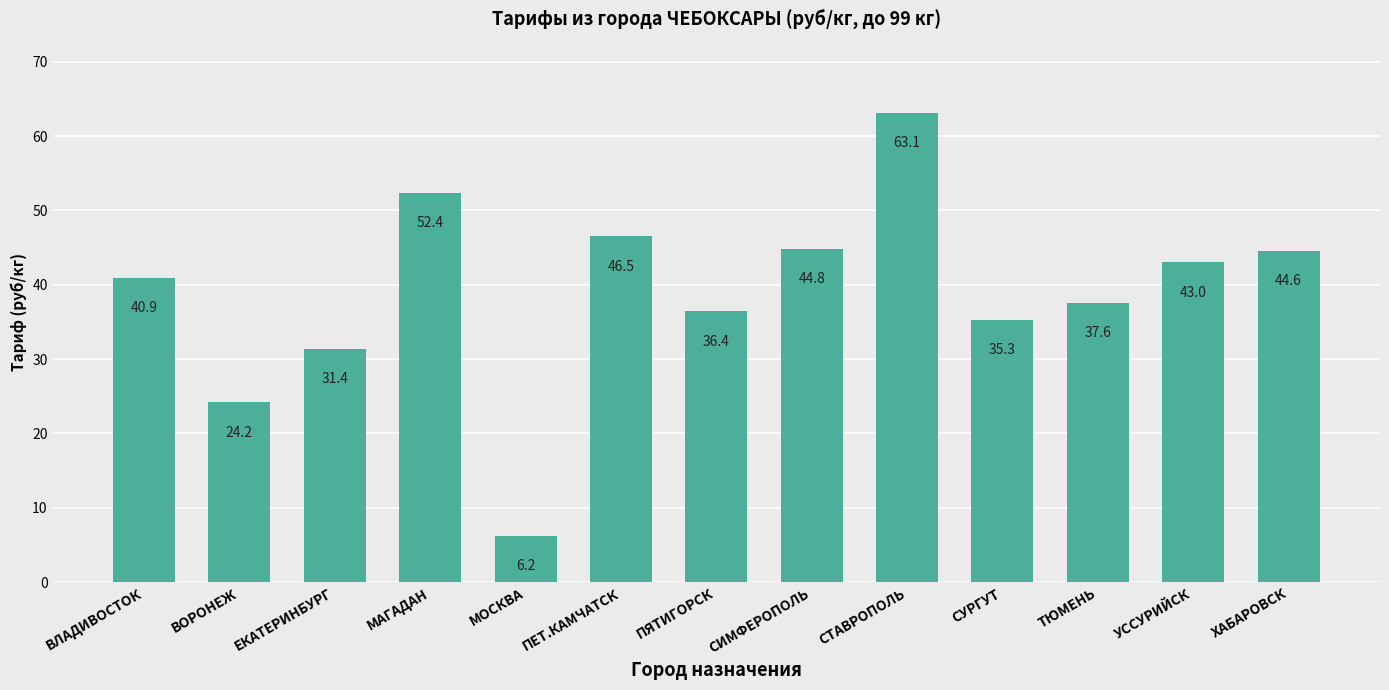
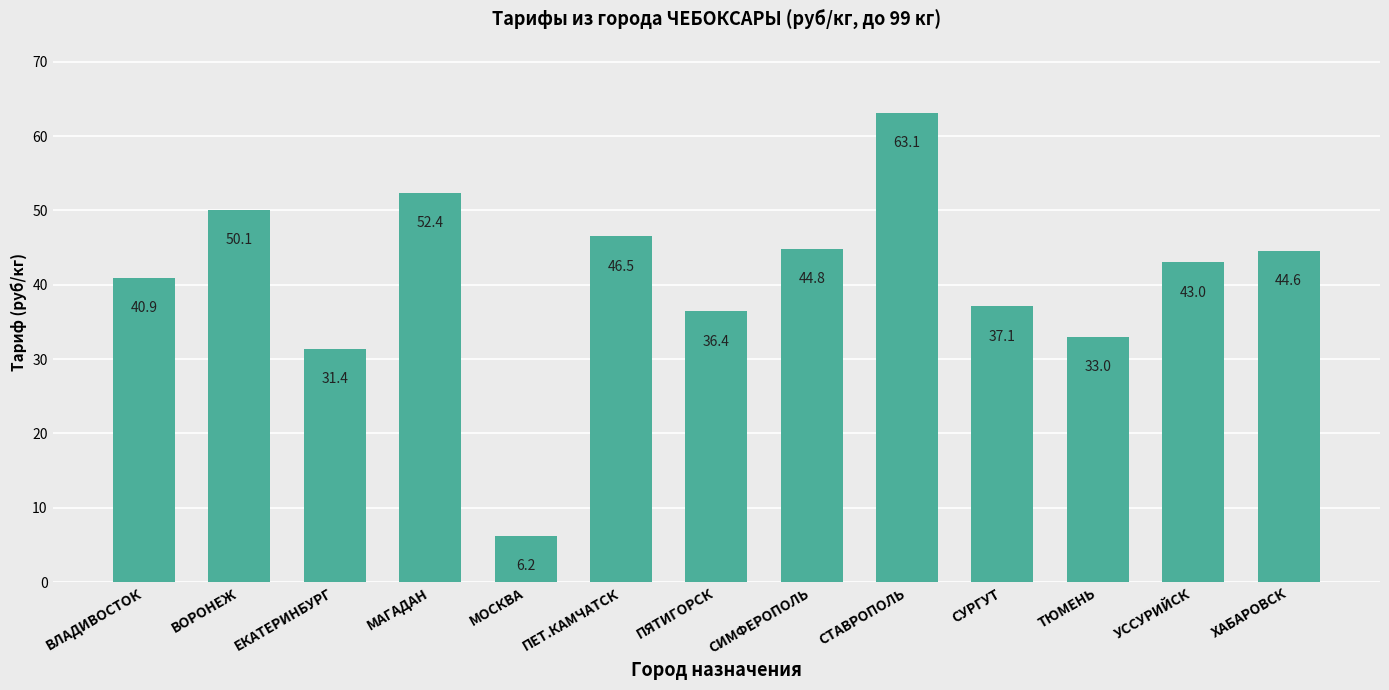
  {
    "ВЛАДИВОСТОК": 40.9,
-   "ВОРОНЕЖ": 24.2,
+   "ВОРОНЕЖ": 50.1,
    "ЕКАТЕРИНБУРГ": 31.4,
    "МАГАДАН": 52.4,
    "МОСКВА": 6.2,
    "ПЕТ.КАМЧАТСК": 46.5,
    "ПЯТИГОРСК": 36.4,
    "СИМФЕРОПОЛЬ": 44.8,
    "СТАВРОПОЛЬ": 63.1,
-   "СУРГУТ": 35.3,
-   "ТЮМЕНЬ": 37.6,
+   "СУРГУТ": 37.1,
+   "ТЮМЕНЬ": 33.0,
    "УССУРИЙСК": 43.0,
    "ХАБАРОВСК": 44.6
  }
